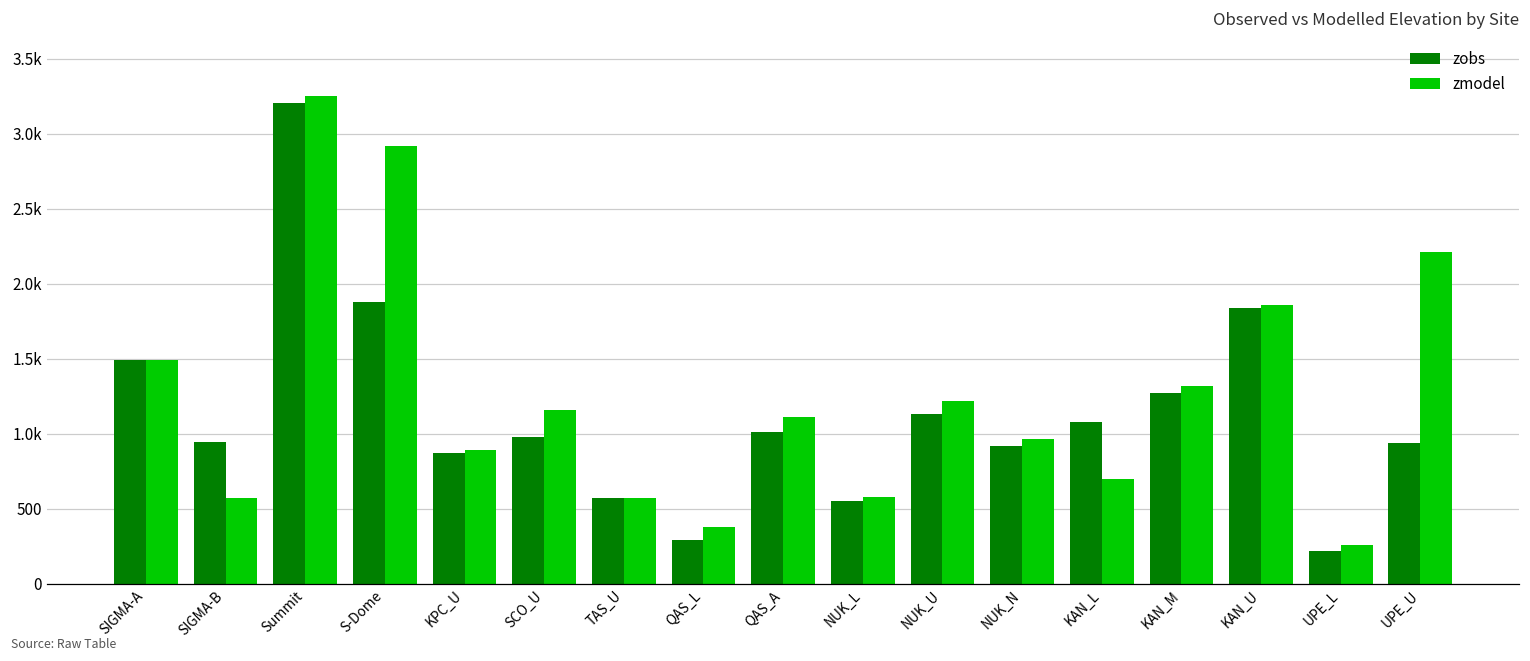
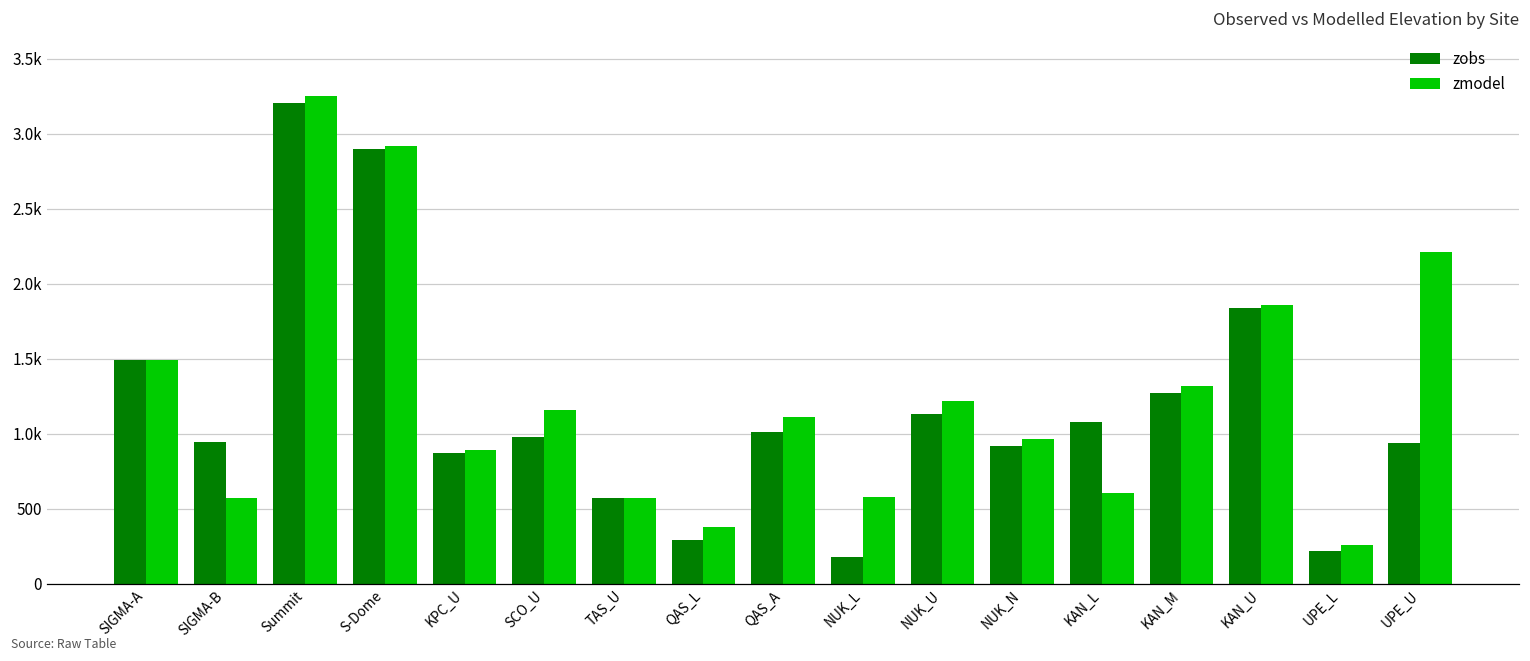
  {
    "zobs": {
      "SIGMA-A": 1490,
      "SIGMA-B": 940,
      "Summit": 3210,
-     "S-Dome": 1880,
+     "S-Dome": 2900,
      "KPC_U": 870,
      "SCO_U": 980,
      "TAS_U": 570,
      "QAS_L": 290,
      "QAS_A": 1010,
-     "NUK_L": 550,
+     "NUK_L": 180,
      "NUK_U": 1130,
      "NUK_N": 920,
      "KAN_L": 1080,
      "KAN_M": 1270,
      "KAN_U": 1840,
      "UPE_L": 220,
      "UPE_U": 940
    },
    "zmodel": {
      "SIGMA-A": 1490,
      "SIGMA-B": 570,
      "Summit": 3250,
      "S-Dome": 2920,
      "KPC_U": 890,
      "SCO_U": 1160,
      "TAS_U": 570,
      "QAS_L": 380,
      "QAS_A": 1110,
      "NUK_L": 580,
      "NUK_U": 1220,
      "NUK_N": 970,
-     "KAN_L": 700,
+     "KAN_L": 610,
      "KAN_M": 1320,
      "KAN_U": 1860,
      "UPE_L": 250,
      "UPE_U": 2210
    }
  }
